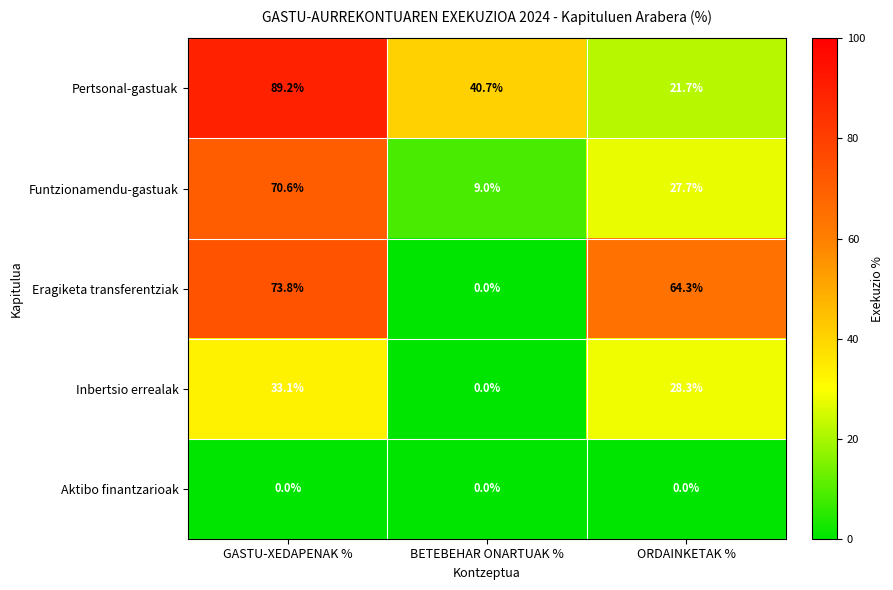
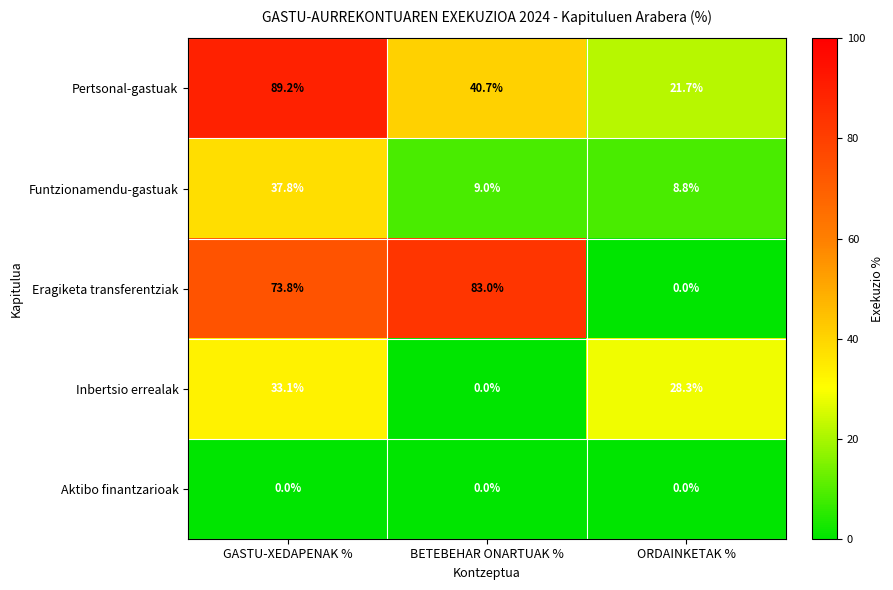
  {
    "Pertsonal-gastuak": {
      "GASTU-XEDAPENAK %": "89.2%",
      "BETEBEHAR ONARTUAK %": "40.7%",
      "ORDAINKETAK %": "21.7%"
    },
    "Funtzionamendu-gastuak": {
-     "GASTU-XEDAPENAK %": "70.6%",
+     "GASTU-XEDAPENAK %": "37.8%",
      "BETEBEHAR ONARTUAK %": "9.0%",
-     "ORDAINKETAK %": "27.7%"
+     "ORDAINKETAK %": "8.8%"
    },
    "Eragiketa transferentziak": {
      "GASTU-XEDAPENAK %": "73.8%",
-     "BETEBEHAR ONARTUAK %": "0.0%",
-     "ORDAINKETAK %": "64.3%"
+     "BETEBEHAR ONARTUAK %": "83.0%",
+     "ORDAINKETAK %": "0.0%"
    },
    "Inbertsio errealak": {
      "GASTU-XEDAPENAK %": "33.1%",
      "BETEBEHAR ONARTUAK %": "0.0%",
      "ORDAINKETAK %": "28.3%"
    },
    "Aktibo finantzarioak": {
      "GASTU-XEDAPENAK %": "0.0%",
      "BETEBEHAR ONARTUAK %": "0.0%",
      "ORDAINKETAK %": "0.0%"
    }
  }
